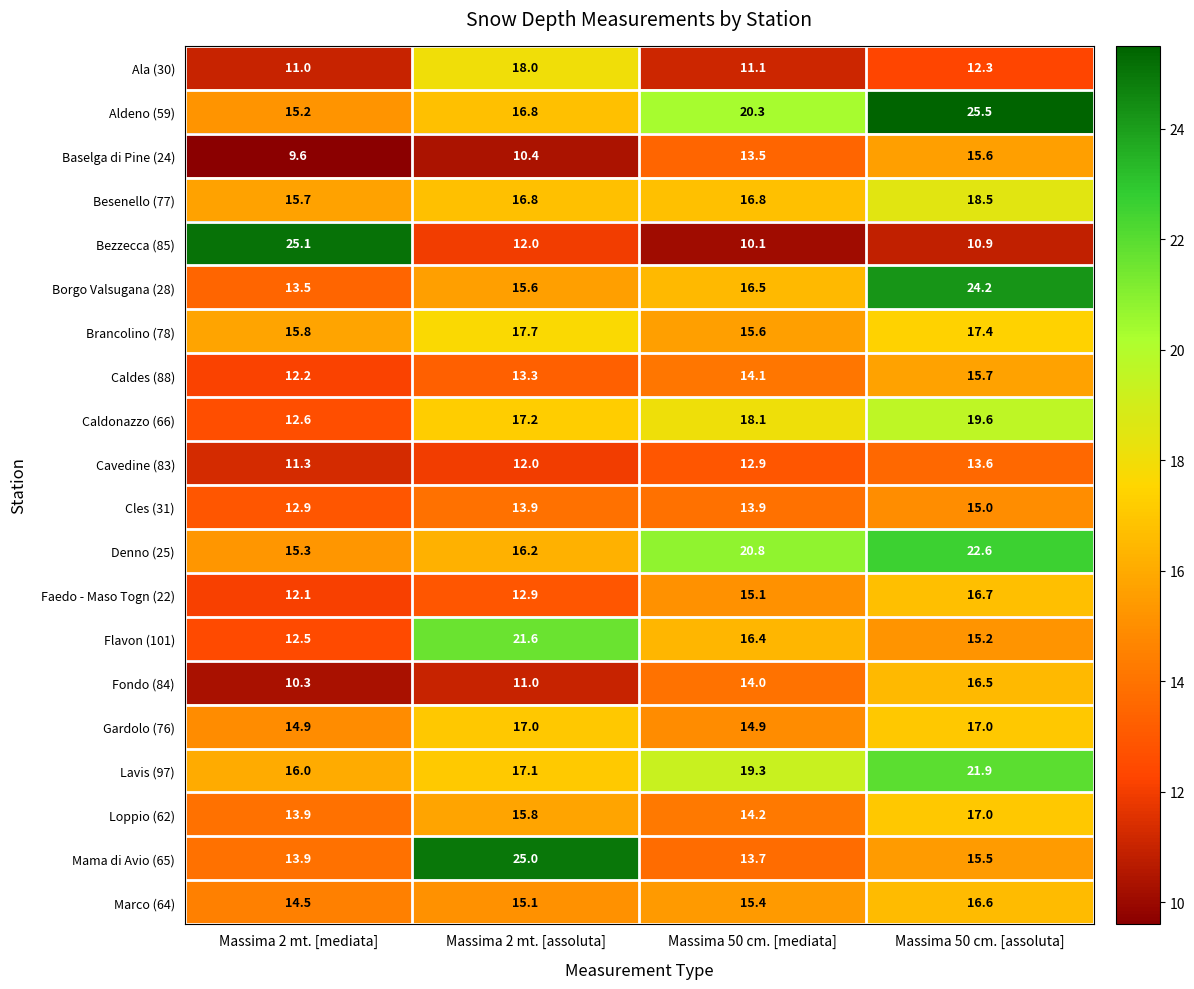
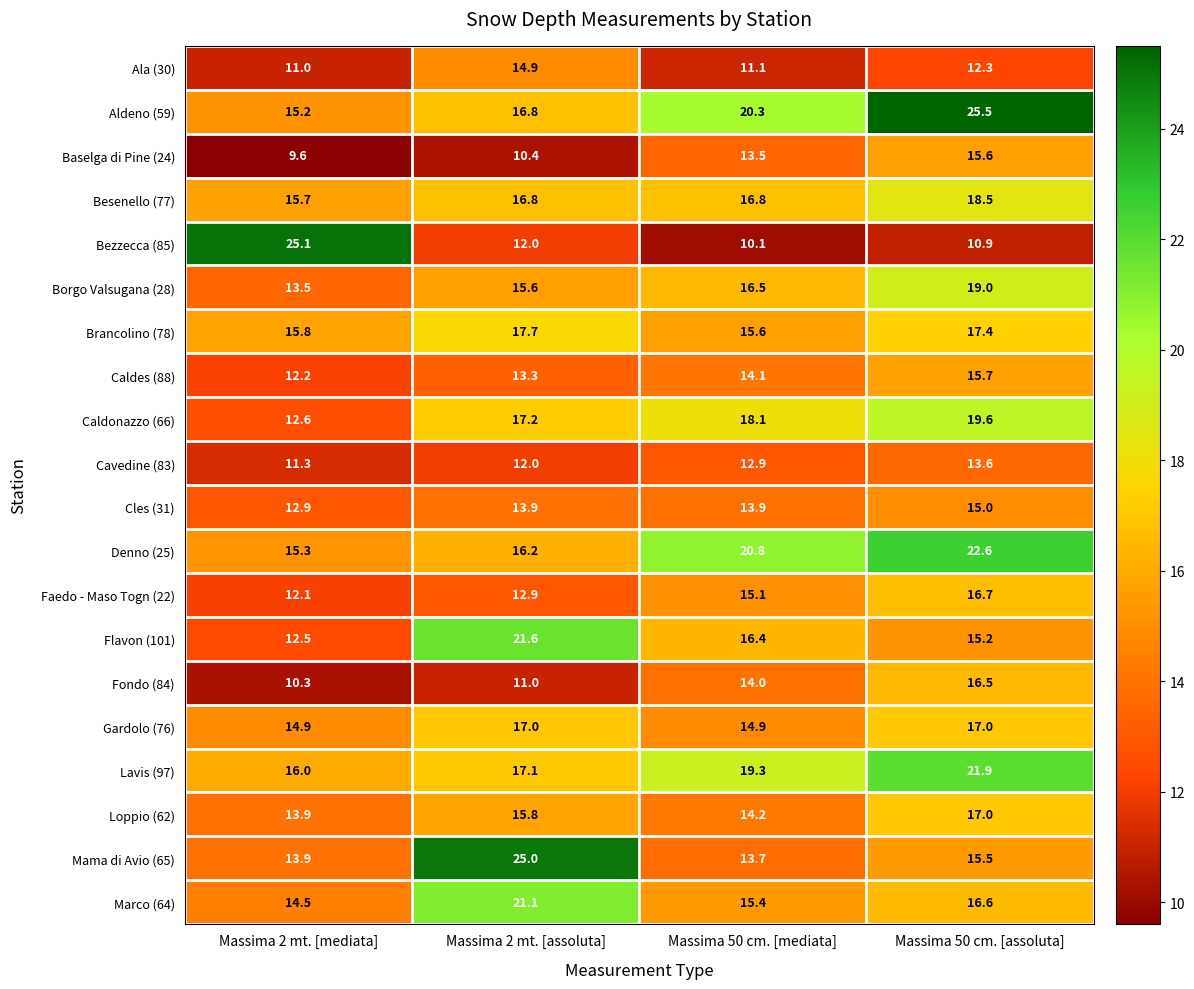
  {
    "Ala (30)": {
      "Massima 2 mt. [mediata]": 11.0,
-     "Massima 2 mt. [assoluta]": 18.0,
+     "Massima 2 mt. [assoluta]": 14.9,
      "Massima 50 cm. [mediata]": 11.1,
      "Massima 50 cm. [assoluta]": 12.3
    },
    "Aldeno (59)": {
      "Massima 2 mt. [mediata]": 15.2,
      "Massima 2 mt. [assoluta]": 16.8,
      "Massima 50 cm. [mediata]": 20.3,
      "Massima 50 cm. [assoluta]": 25.5
    },
    "Baselga di Pine (24)": {
      "Massima 2 mt. [mediata]": 9.6,
      "Massima 2 mt. [assoluta]": 10.4,
      "Massima 50 cm. [mediata]": 13.5,
      "Massima 50 cm. [assoluta]": 15.6
    },
    "Besenello (77)": {
      "Massima 2 mt. [mediata]": 15.7,
      "Massima 2 mt. [assoluta]": 16.8,
      "Massima 50 cm. [mediata]": 16.8,
      "Massima 50 cm. [assoluta]": 18.5
    },
    "Bezzecca (85)": {
      "Massima 2 mt. [mediata]": 25.1,
      "Massima 2 mt. [assoluta]": 12.0,
      "Massima 50 cm. [mediata]": 10.1,
      "Massima 50 cm. [assoluta]": 10.9
    },
    "Borgo Valsugana (28)": {
      "Massima 2 mt. [mediata]": 13.5,
      "Massima 2 mt. [assoluta]": 15.6,
      "Massima 50 cm. [mediata]": 16.5,
-     "Massima 50 cm. [assoluta]": 24.2
+     "Massima 50 cm. [assoluta]": 19.0
    },
    "Brancolino (78)": {
      "Massima 2 mt. [mediata]": 15.8,
      "Massima 2 mt. [assoluta]": 17.7,
      "Massima 50 cm. [mediata]": 15.6,
      "Massima 50 cm. [assoluta]": 17.4
    },
    "Caldes (88)": {
      "Massima 2 mt. [mediata]": 12.2,
      "Massima 2 mt. [assoluta]": 13.3,
      "Massima 50 cm. [mediata]": 14.1,
      "Massima 50 cm. [assoluta]": 15.7
    },
    "Caldonazzo (66)": {
      "Massima 2 mt. [mediata]": 12.6,
      "Massima 2 mt. [assoluta]": 17.2,
      "Massima 50 cm. [mediata]": 18.1,
      "Massima 50 cm. [assoluta]": 19.6
    },
    "Cavedine (83)": {
      "Massima 2 mt. [mediata]": 11.3,
      "Massima 2 mt. [assoluta]": 12.0,
      "Massima 50 cm. [mediata]": 12.9,
      "Massima 50 cm. [assoluta]": 13.6
    },
    "Cles (31)": {
      "Massima 2 mt. [mediata]": 12.9,
      "Massima 2 mt. [assoluta]": 13.9,
      "Massima 50 cm. [mediata]": 13.9,
      "Massima 50 cm. [assoluta]": 15.0
    },
    "Denno (25)": {
      "Massima 2 mt. [mediata]": 15.3,
      "Massima 2 mt. [assoluta]": 16.2,
      "Massima 50 cm. [mediata]": 20.8,
      "Massima 50 cm. [assoluta]": 22.6
    },
    "Faedo - Maso Togn (22)": {
      "Massima 2 mt. [mediata]": 12.1,
      "Massima 2 mt. [assoluta]": 12.9,
      "Massima 50 cm. [mediata]": 15.1,
      "Massima 50 cm. [assoluta]": 16.7
    },
    "Flavon (101)": {
      "Massima 2 mt. [mediata]": 12.5,
      "Massima 2 mt. [assoluta]": 21.6,
      "Massima 50 cm. [mediata]": 16.4,
      "Massima 50 cm. [assoluta]": 15.2
    },
    "Fondo (84)": {
      "Massima 2 mt. [mediata]": 10.3,
      "Massima 2 mt. [assoluta]": 11.0,
      "Massima 50 cm. [mediata]": 14.0,
      "Massima 50 cm. [assoluta]": 16.5
    },
    "Gardolo (76)": {
      "Massima 2 mt. [mediata]": 14.9,
      "Massima 2 mt. [assoluta]": 17.0,
      "Massima 50 cm. [mediata]": 14.9,
      "Massima 50 cm. [assoluta]": 17.0
    },
    "Lavis (97)": {
      "Massima 2 mt. [mediata]": 16.0,
      "Massima 2 mt. [assoluta]": 17.1,
      "Massima 50 cm. [mediata]": 19.3,
      "Massima 50 cm. [assoluta]": 21.9
    },
    "Loppio (62)": {
      "Massima 2 mt. [mediata]": 13.9,
      "Massima 2 mt. [assoluta]": 15.8,
      "Massima 50 cm. [mediata]": 14.2,
      "Massima 50 cm. [assoluta]": 17.0
    },
    "Mama di Avio (65)": {
      "Massima 2 mt. [mediata]": 13.9,
      "Massima 2 mt. [assoluta]": 25.0,
      "Massima 50 cm. [mediata]": 13.7,
      "Massima 50 cm. [assoluta]": 15.5
    },
    "Marco (64)": {
      "Massima 2 mt. [mediata]": 14.5,
-     "Massima 2 mt. [assoluta]": 15.1,
+     "Massima 2 mt. [assoluta]": 21.1,
      "Massima 50 cm. [mediata]": 15.4,
      "Massima 50 cm. [assoluta]": 16.6
    }
  }
